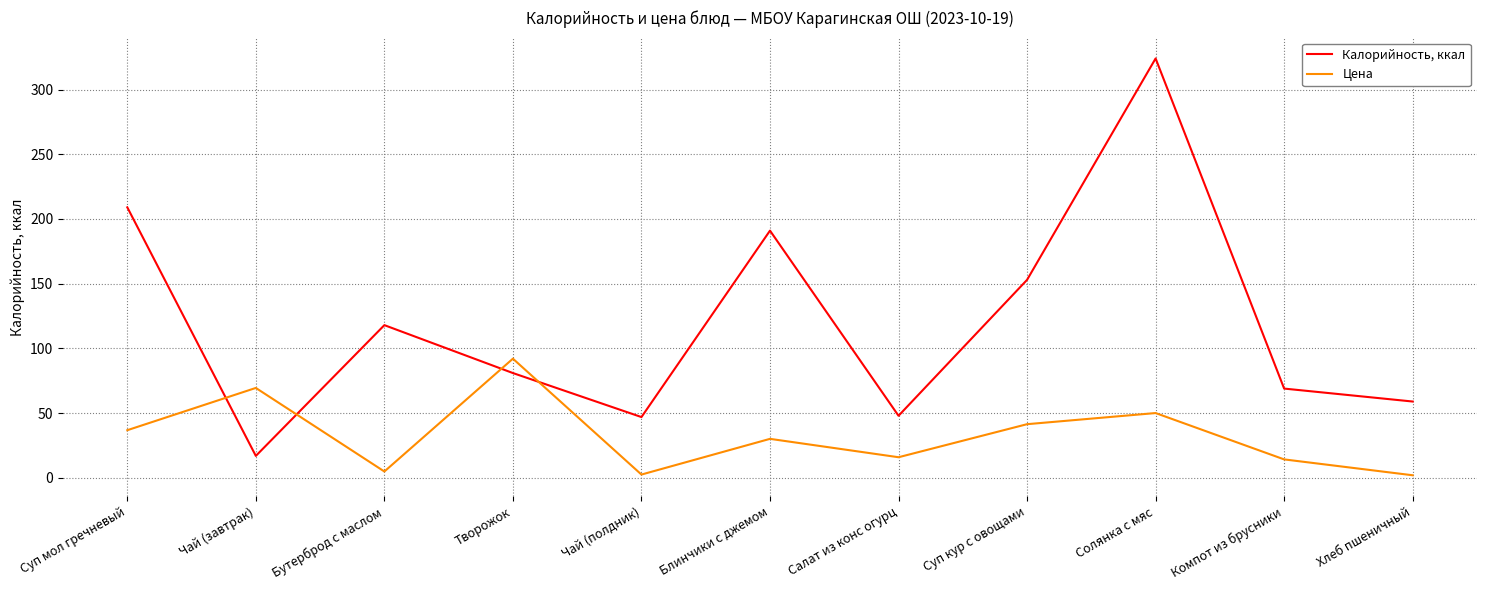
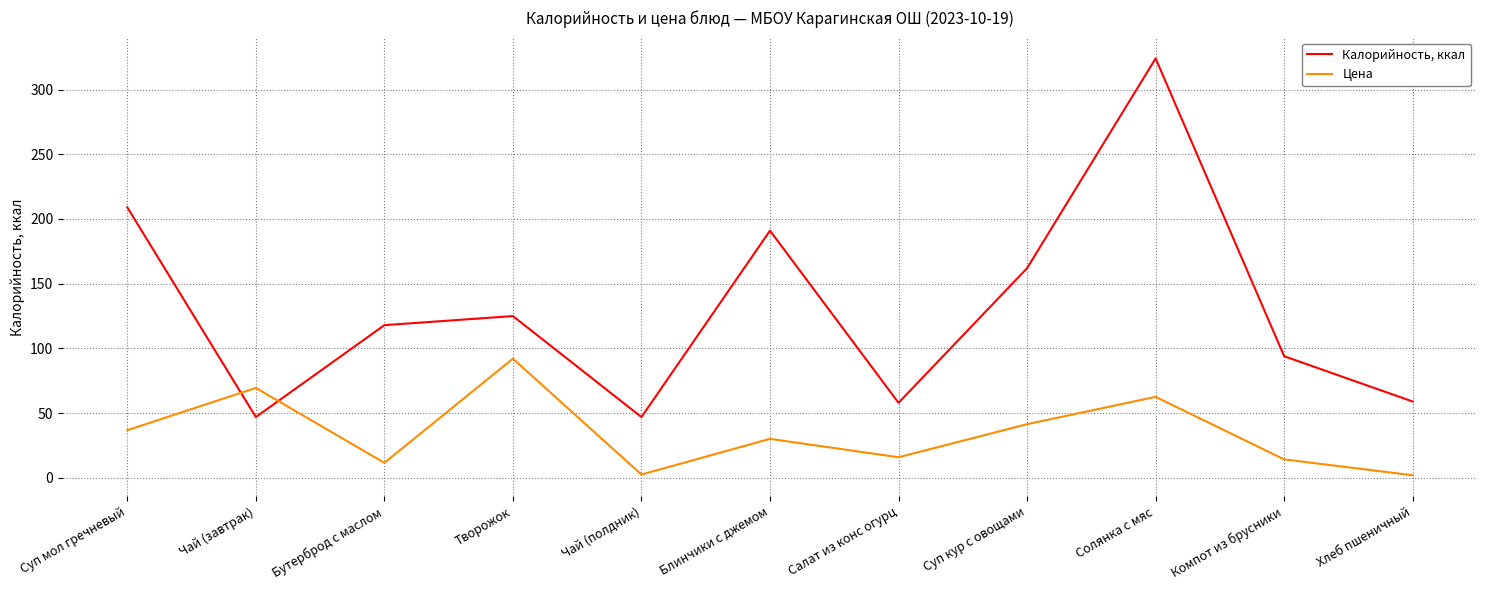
  {
    "Калорийность, ккал": {
      "Суп мол гречневый": 209,
-     "Чай (завтрак)": 17,
+     "Чай (завтрак)": 47,
      "Бутерброд с маслом": 118,
-     "Творожок": 81,
+     "Творожок": 125,
      "Чай (полдник)": 47,
      "Блинчики с джемом": 191,
-     "Салат из конс огурц": 48,
-     "Суп кур с овощами": 153,
+     "Салат из конс огурц": 58,
+     "Суп кур с овощами": 162,
      "Солянка с мяс": 324,
-     "Компот из брусники": 69,
+     "Компот из брусники": 94,
      "Хлеб пшеничный": 59
    },
    "Цена": {
      "Суп мол гречневый": 37,
      "Чай (завтрак)": 70,
-     "Бутерброд с маслом": 5,
+     "Бутерброд с маслом": 12,
      "Творожок": 92,
      "Чай (полдник)": 3,
      "Блинчики с джемом": 30,
      "Салат из конс огурц": 16,
      "Суп кур с овощами": 42,
-     "Солянка с мяс": 50,
+     "Солянка с мяс": 63,
      "Компот из брусники": 14,
      "Хлеб пшеничный": 2
    }
  }
